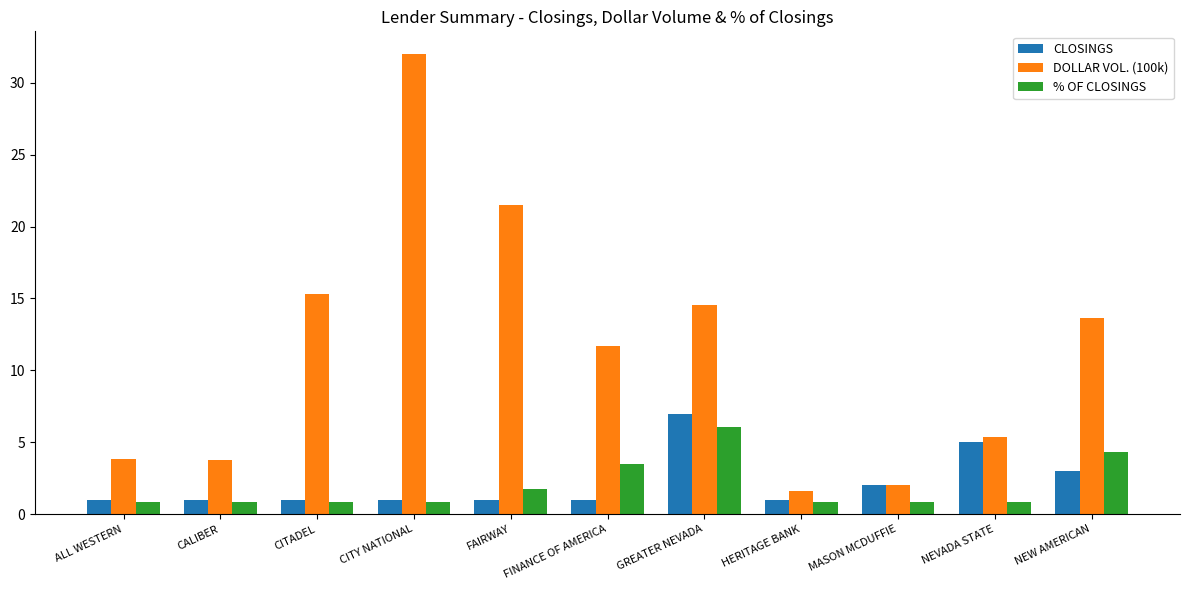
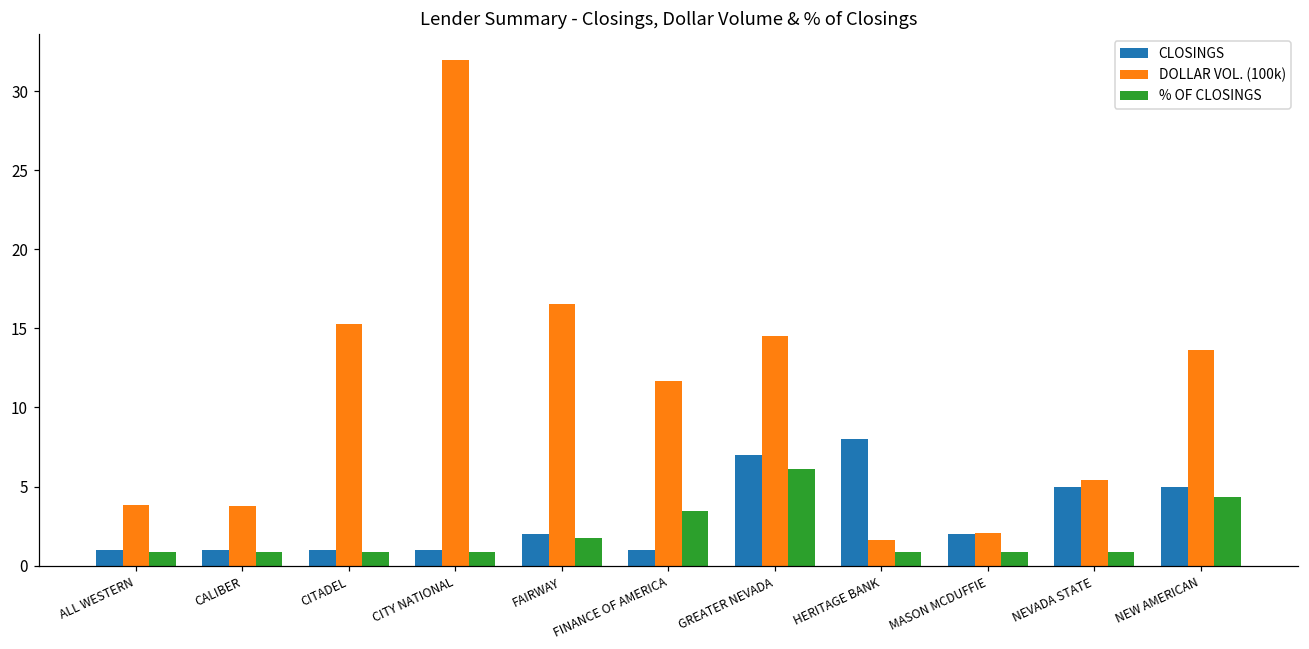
  {
    "CLOSINGS": {
      "ALL WESTERN": 1,
      "CALIBER": 1,
      "CITADEL": 1,
      "CITY NATIONAL": 1,
-     "FAIRWAY": 1,
+     "FAIRWAY": 2,
      "FINANCE OF AMERICA": 1,
      "GREATER NEVADA": 7,
-     "HERITAGE BANK": 1,
+     "HERITAGE BANK": 8,
      "MASON MCDUFFIE": 2,
      "NEVADA STATE": 5,
-     "NEW AMERICAN": 3
+     "NEW AMERICAN": 5
    },
    "DOLLAR VOL. (100k)": {
      "ALL WESTERN": 3.8,
      "CALIBER": 3.8,
      "CITADEL": 15.3,
      "CITY NATIONAL": 32.0,
-     "FAIRWAY": 21.5,
+     "FAIRWAY": 16.5,
      "FINANCE OF AMERICA": 11.7,
      "GREATER NEVADA": 14.5,
      "HERITAGE BANK": 1.6,
      "MASON MCDUFFIE": 2.0,
      "NEVADA STATE": 5.4,
      "NEW AMERICAN": 13.6
    },
    "% OF CLOSINGS": {
      "ALL WESTERN": 0.9,
      "CALIBER": 0.9,
      "CITADEL": 0.9,
      "CITY NATIONAL": 0.9,
      "FAIRWAY": 1.7,
      "FINANCE OF AMERICA": 3.5,
      "GREATER NEVADA": 6.1,
      "HERITAGE BANK": 0.9,
      "MASON MCDUFFIE": 0.9,
      "NEVADA STATE": 0.9,
      "NEW AMERICAN": 4.4
    }
  }
